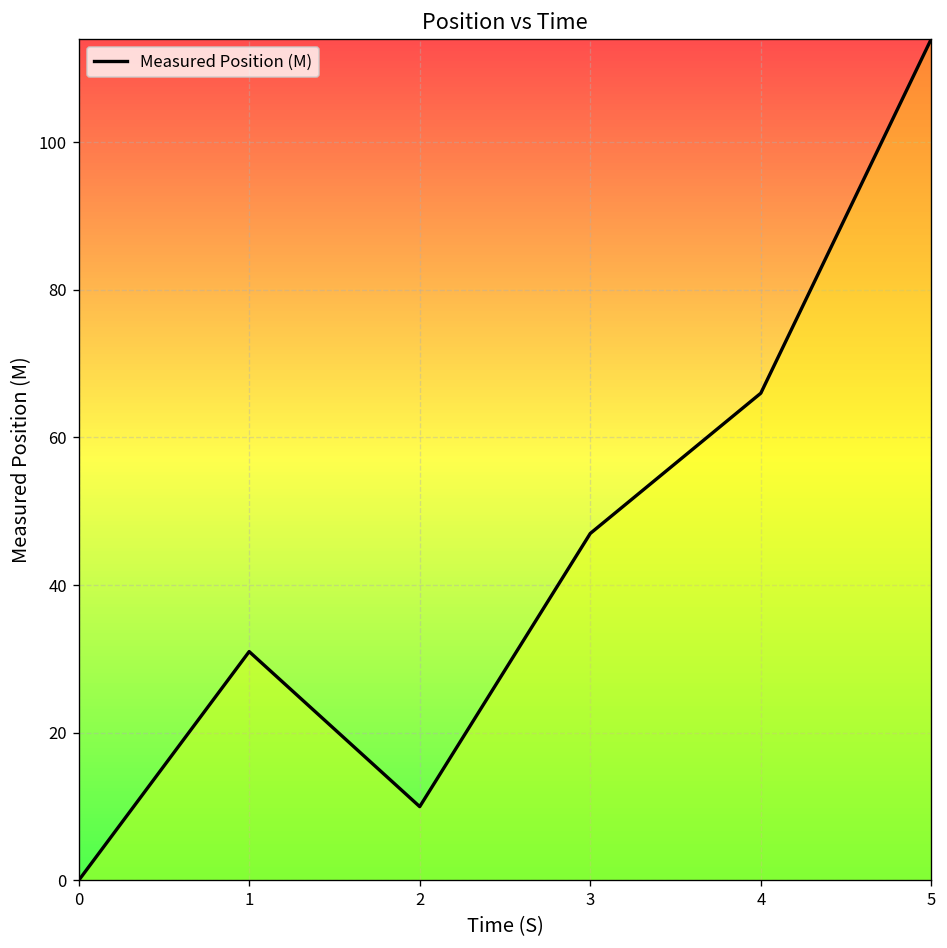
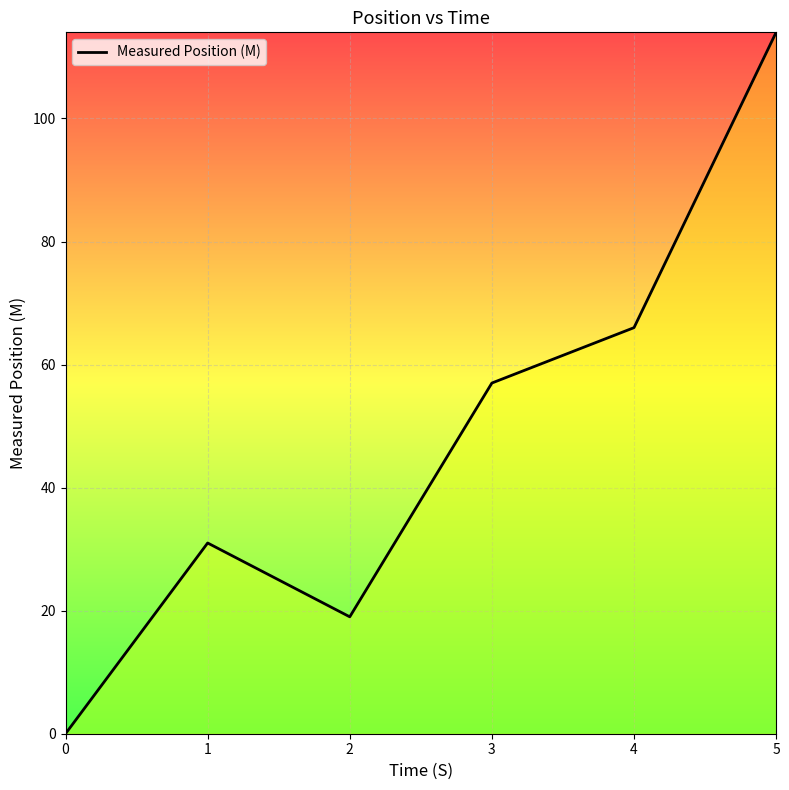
  {
    "0": 0,
    "1": 31,
-   "2": 10,
-   "3": 47,
+   "2": 19,
+   "3": 57,
    "4": 66,
    "5": 114
  }
